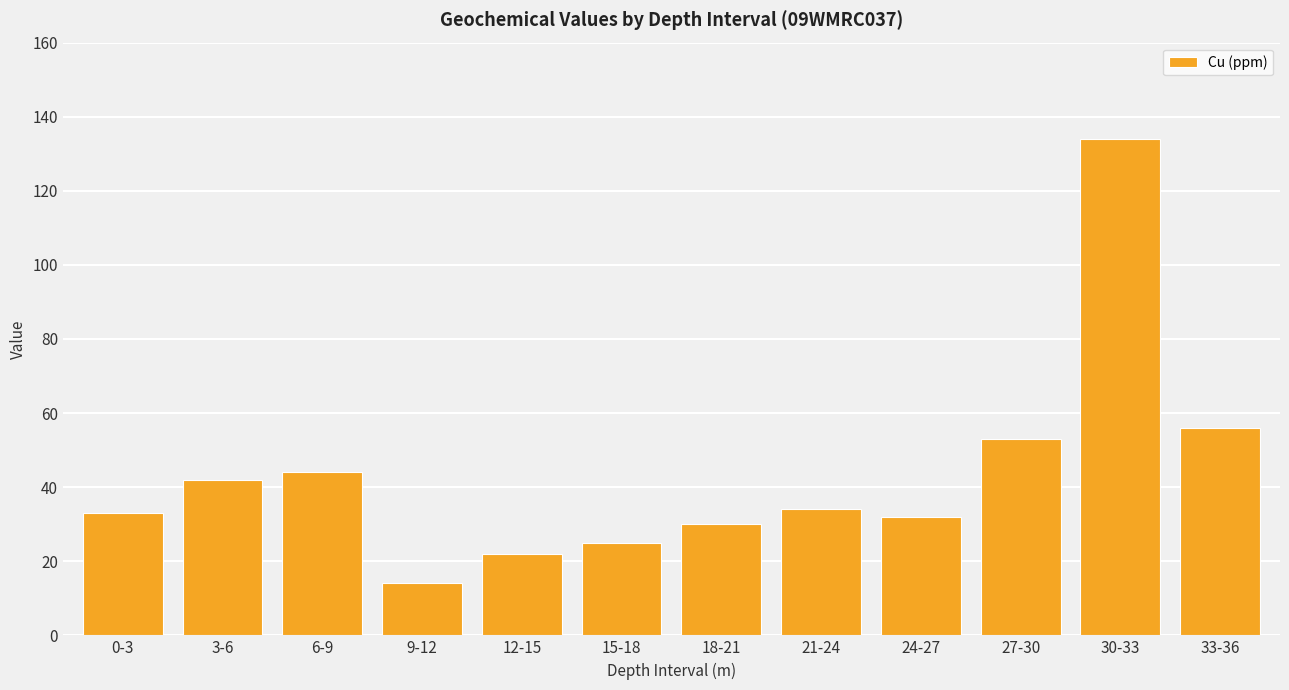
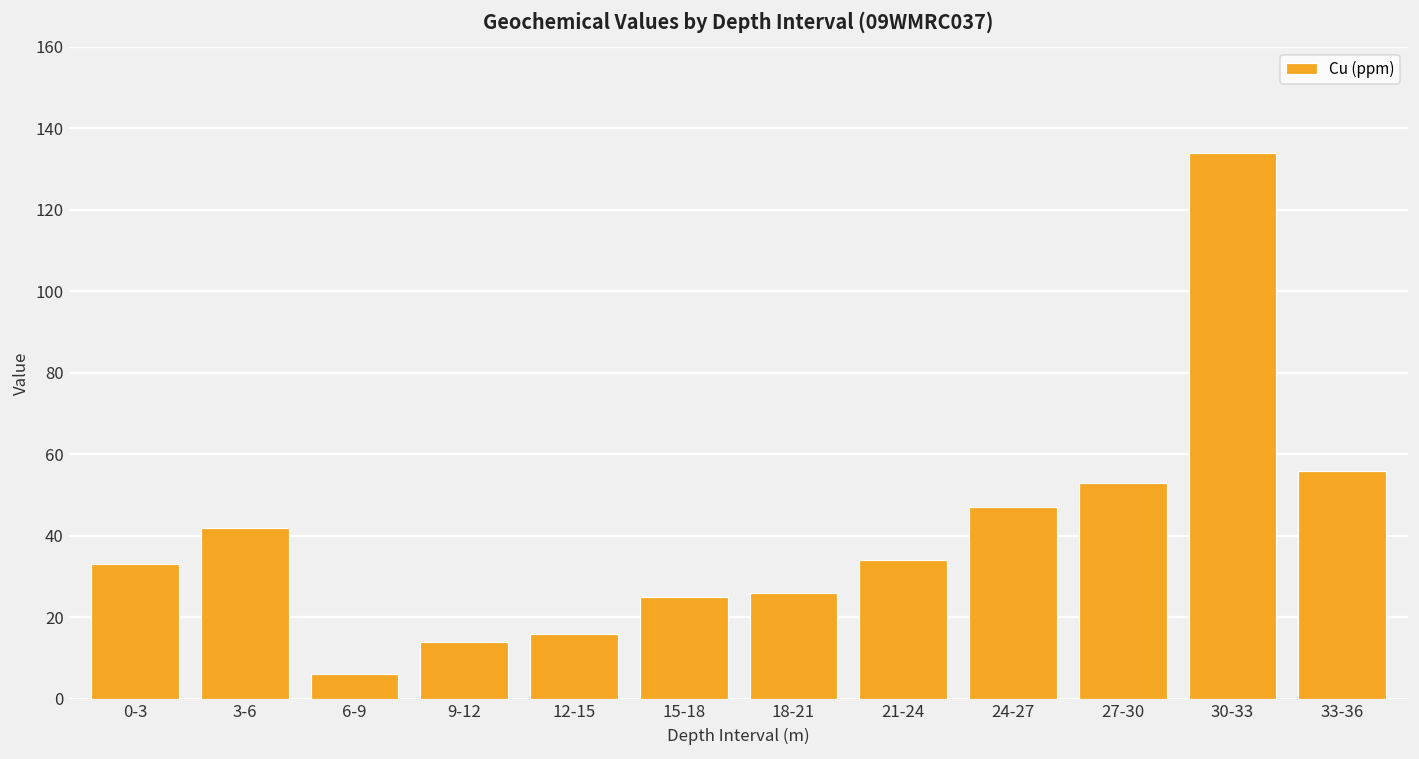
  {
    "0-3": 33,
    "3-6": 42,
-   "6-9": 44,
+   "6-9": 6,
    "9-12": 14,
-   "12-15": 22,
+   "12-15": 16,
    "15-18": 25,
-   "18-21": 30,
+   "18-21": 26,
    "21-24": 34,
-   "24-27": 32,
+   "24-27": 47,
    "27-30": 53,
    "30-33": 134,
    "33-36": 56
  }
